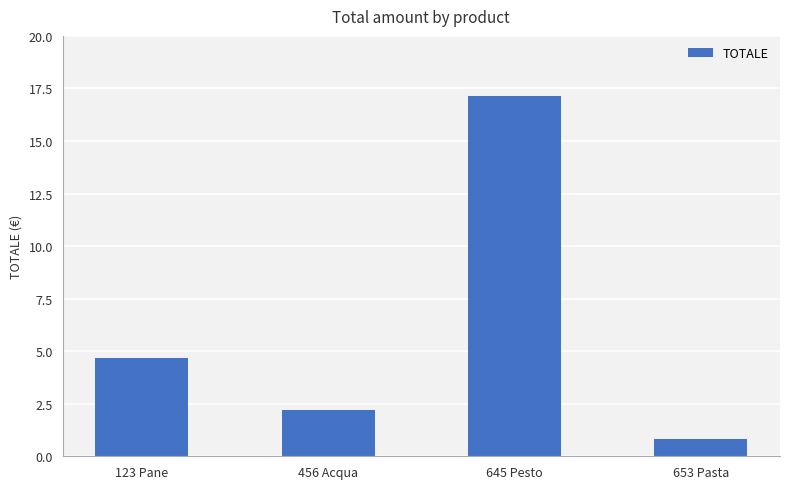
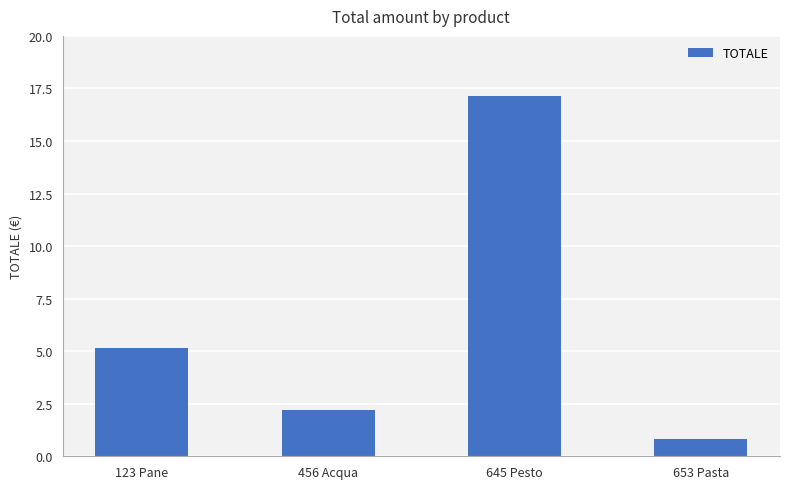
  {
-   "123 Pane": 4.7,
+   "123 Pane": 5.1,
    "456 Acqua": 2.2,
    "645 Pesto": 17.2,
    "653 Pasta": 0.8
  }
